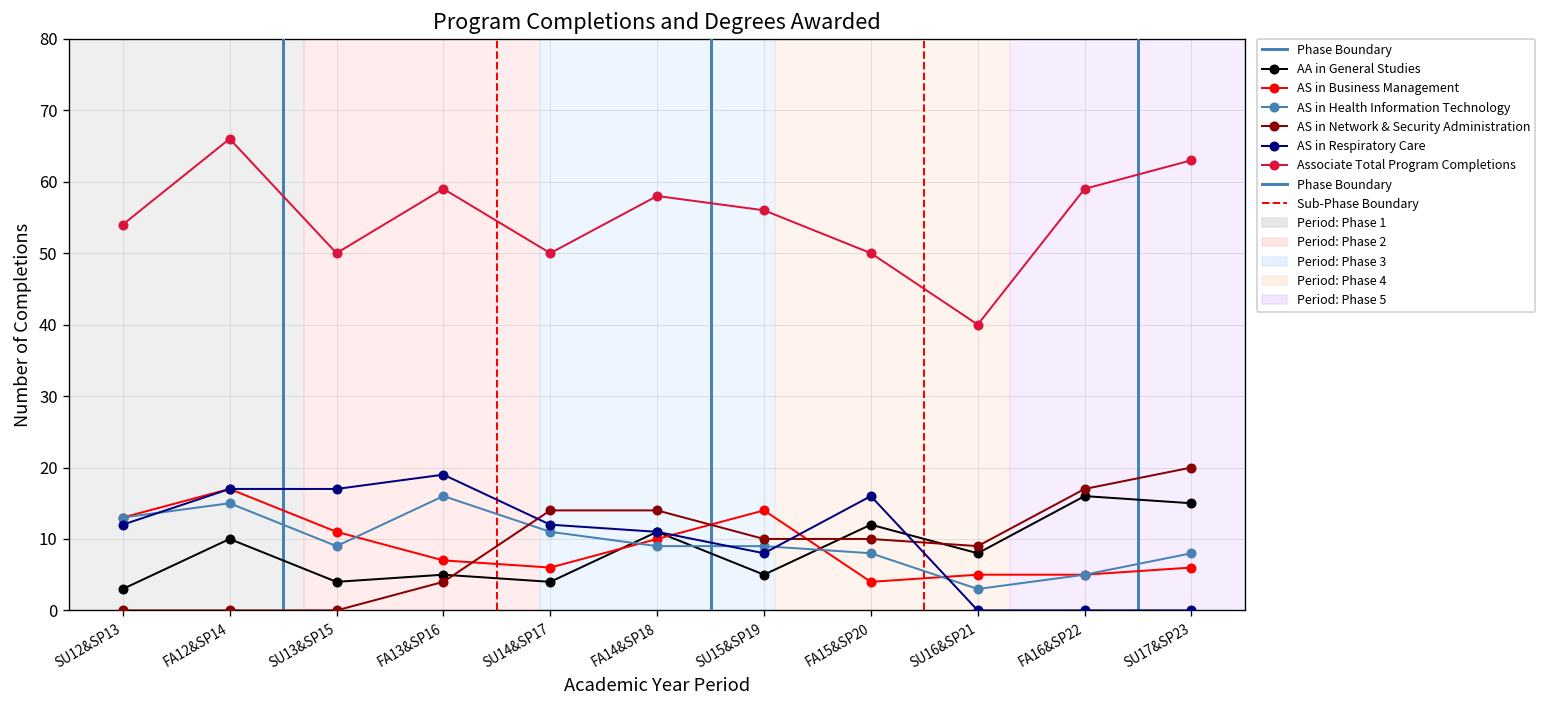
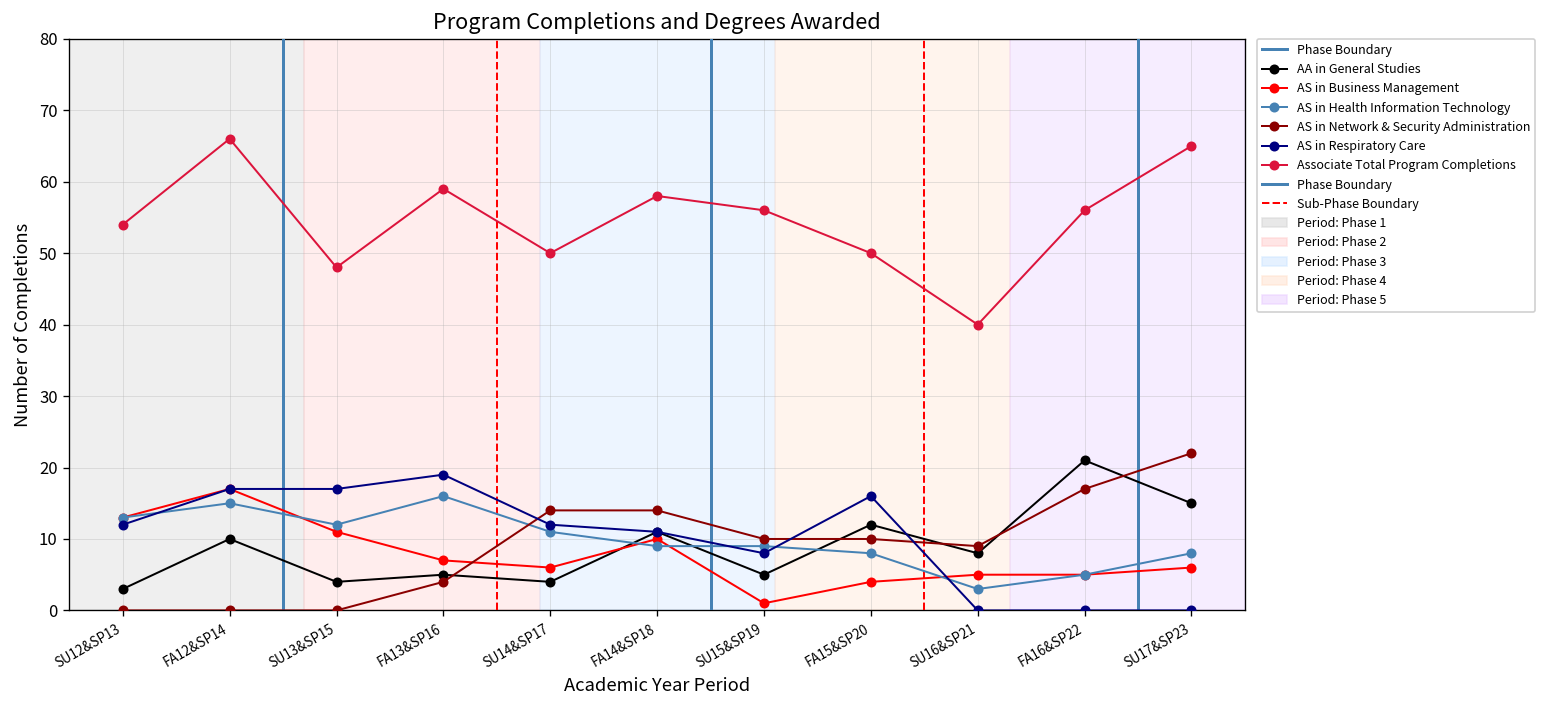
  {
    "AA in General Studies": {
      "SU12&SP13": 3,
      "FA12&SP14": 10,
      "SU13&SP15": 4,
      "FA13&SP16": 5,
      "SU14&SP17": 4,
      "SU15&SP19": 5,
      "FA15&SP20": 12,
      "SU16&SP21": 8,
-     "FA16&SP22": 16,
+     "FA16&SP22": 21,
      "SU17&SP23": 15
    },
    "AS in Business Management": {
      "SU13&SP15": 11,
      "FA13&SP16": 7,
      "SU14&SP17": 6,
      "FA14&SP18": 10,
-     "SU15&SP19": 14,
+     "SU15&SP19": 1,
      "FA15&SP20": 4,
      "SU16&SP21": 5,
      "SU17&SP23": 6
    },
    "AS in Health Information Technology": {
      "FA12&SP14": 15,
-     "SU13&SP15": 9,
+     "SU13&SP15": 12,
      "FA13&SP16": 16,
      "SU14&SP17": 11,
      "FA14&SP18": 9,
      "SU15&SP19": 9,
      "FA15&SP20": 8,
      "SU16&SP21": 3,
      "SU17&SP23": 8
    },
    "AS in Network & Security Administration": {
      "SU12&SP13": 0,
      "FA12&SP14": 0,
      "SU13&SP15": 0,
      "FA13&SP16": 4,
      "SU14&SP17": 14,
      "FA14&SP18": 14,
      "SU15&SP19": 10,
      "FA15&SP20": 10,
      "SU16&SP21": 9,
      "FA16&SP22": 17,
-     "SU17&SP23": 20
+     "SU17&SP23": 22
    },
    "AS in Respiratory Care": {
      "SU12&SP13": 12,
      "SU13&SP15": 17,
      "FA13&SP16": 19,
      "SU14&SP17": 12,
      "SU15&SP19": 8,
      "FA15&SP20": 16,
      "SU16&SP21": 0,
      "FA16&SP22": 0,
      "SU17&SP23": 0
    },
    "Associate Total Program Completions": {
      "SU12&SP13": 54,
      "FA12&SP14": 66,
-     "SU13&SP15": 50,
+     "SU13&SP15": 48,
      "FA13&SP16": 59,
      "SU14&SP17": 50,
      "FA14&SP18": 58,
      "SU15&SP19": 56,
      "FA15&SP20": 50,
      "SU16&SP21": 40,
-     "FA16&SP22": 59,
-     "SU17&SP23": 63
+     "FA16&SP22": 56,
+     "SU17&SP23": 65
    }
  }
